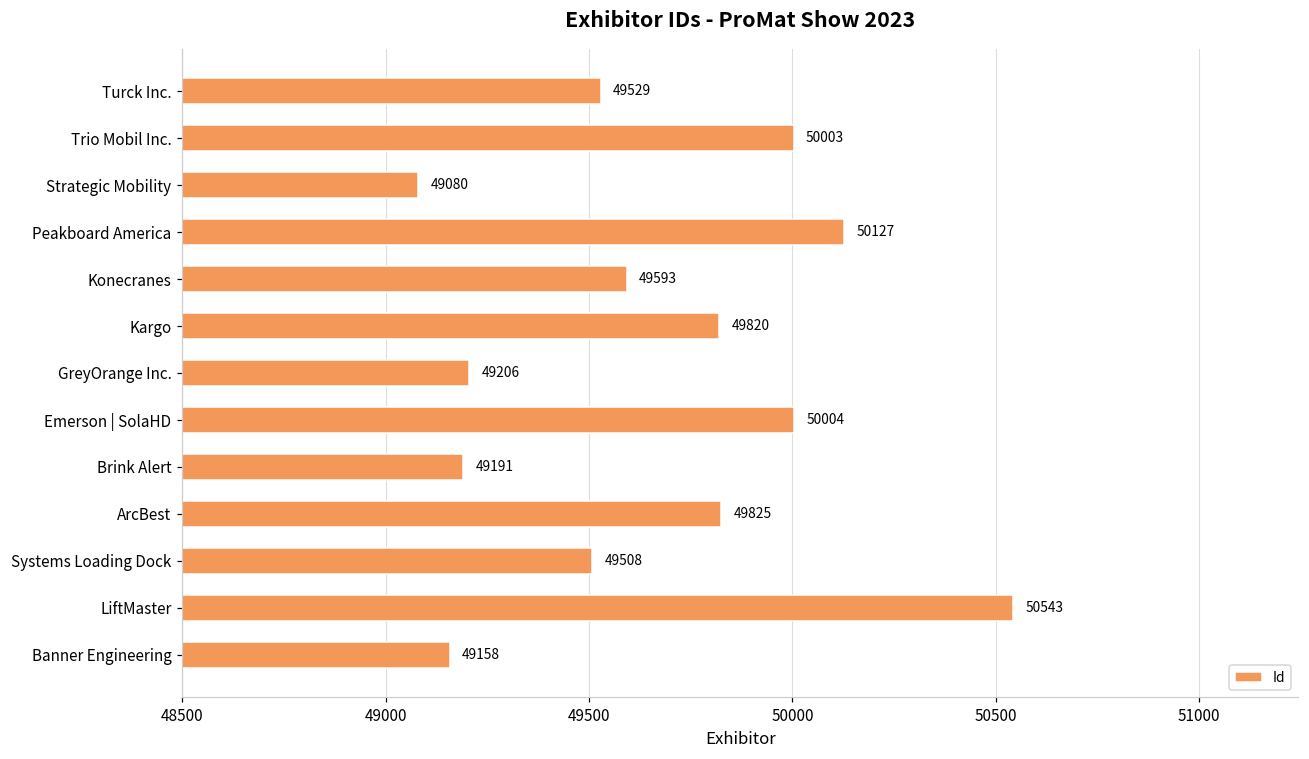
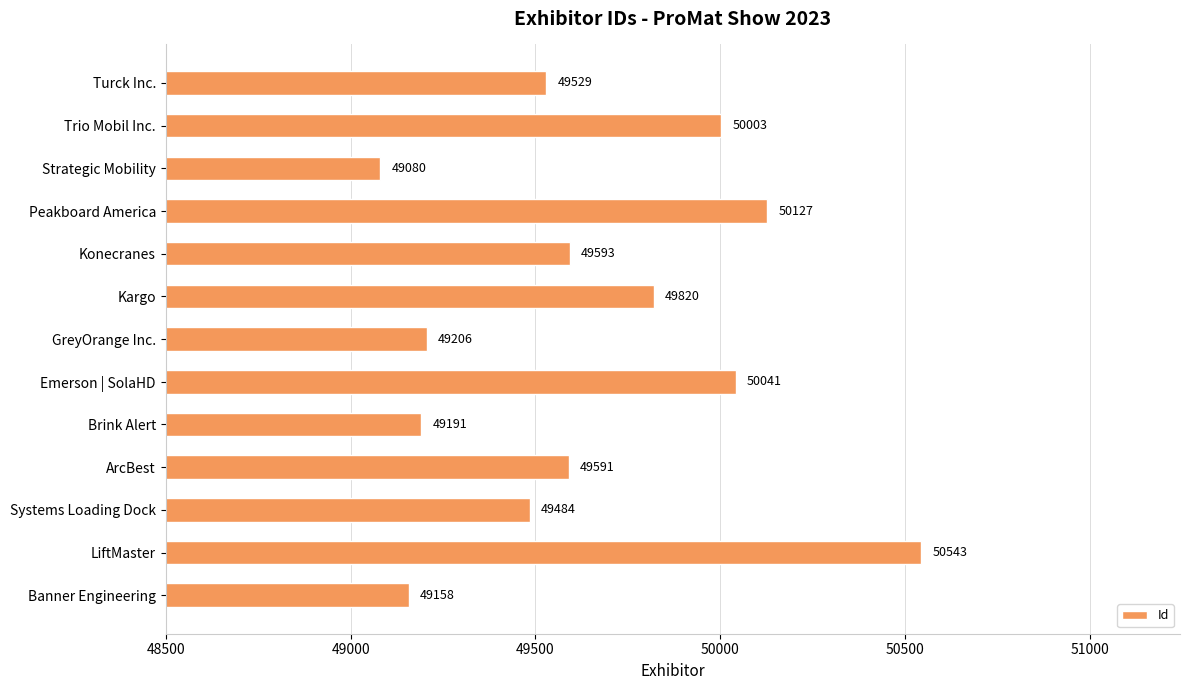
  {
    "Turck Inc.": 49529,
    "Trio Mobil Inc.": 50003,
    "Strategic Mobility": 49080,
    "Peakboard America": 50127,
    "Konecranes": 49593,
    "Kargo": 49820,
    "GreyOrange Inc.": 49206,
-   "Emerson | SolaHD": 50004,
+   "Emerson | SolaHD": 50041,
    "Brink Alert": 49191,
-   "ArcBest": 49825,
-   "Systems Loading Dock": 49508,
+   "ArcBest": 49591,
+   "Systems Loading Dock": 49484,
    "LiftMaster": 50543,
    "Banner Engineering": 49158
  }
